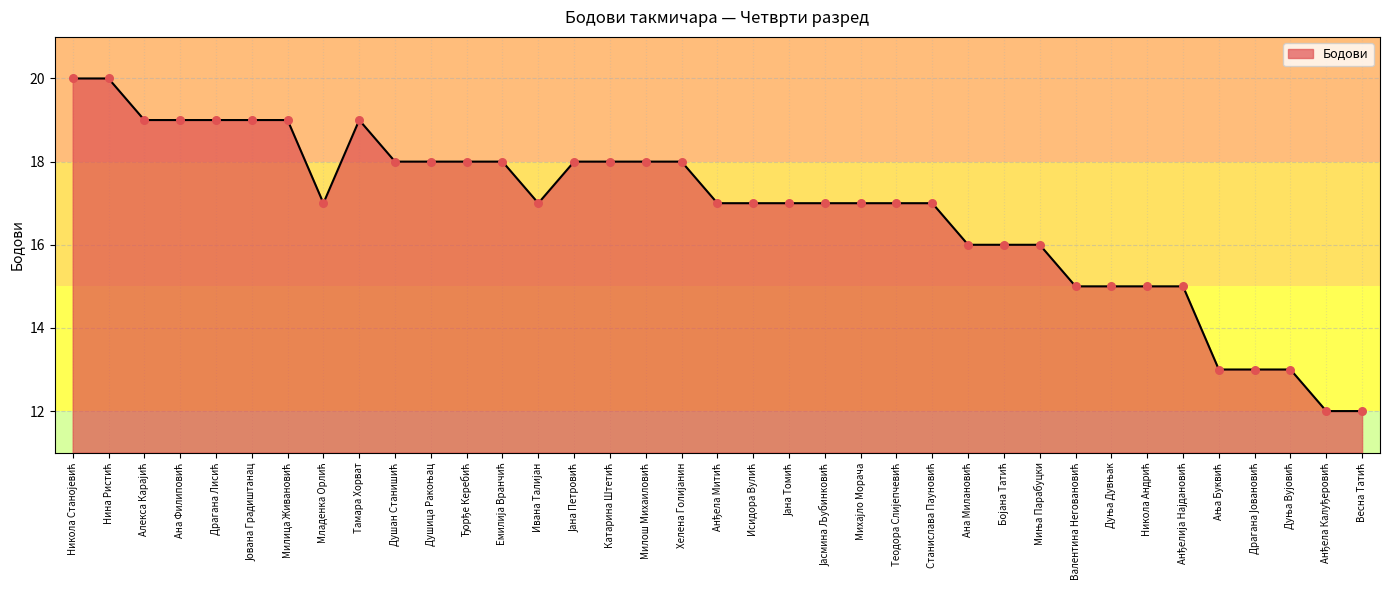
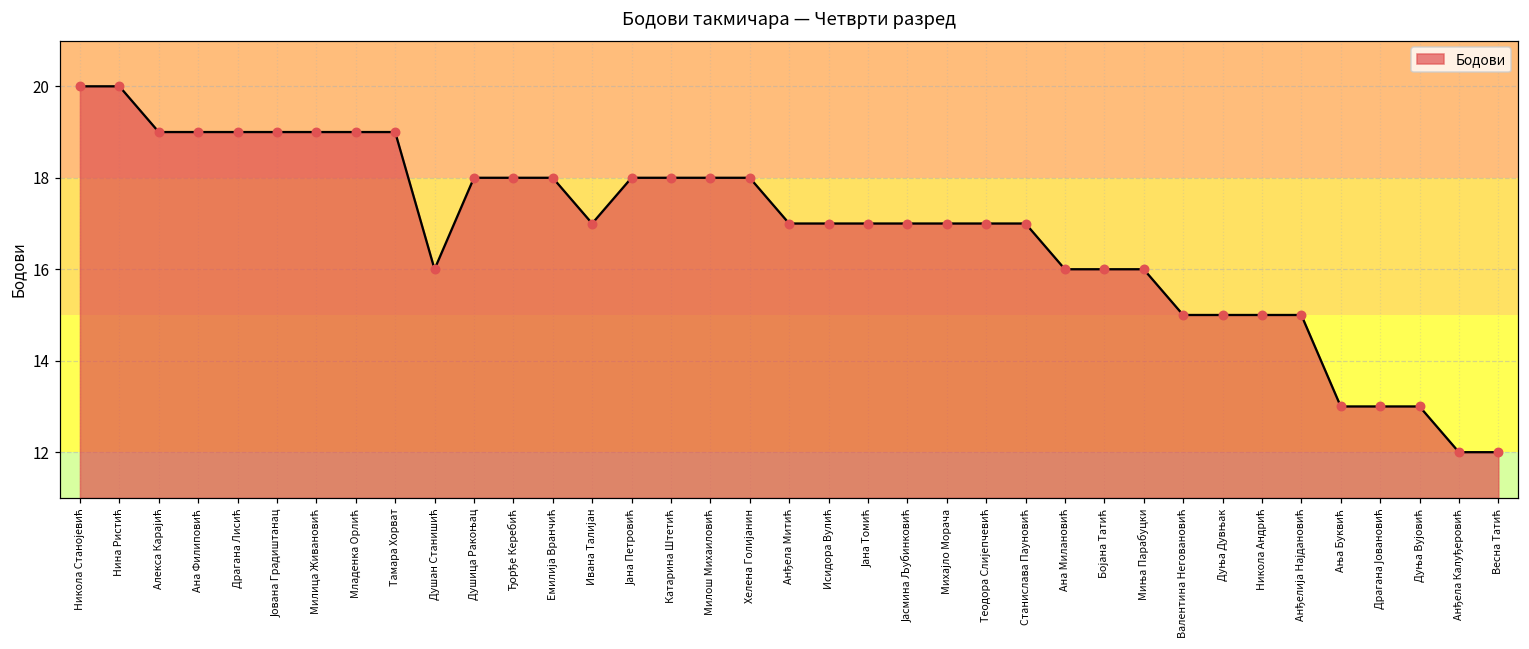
  {
    "Никола Станојевић": 20,
    "Нина Ристић": 20,
    "Алекса Карајић": 19,
    "Ана Филиповић": 19,
    "Драгана Лисић": 19,
    "Јована Градиштанац": 19,
    "Милица Живановић": 19,
-   "Младенка Орлић": 17,
+   "Младенка Орлић": 19,
    "Тамара Хорват": 19,
-   "Душан Станишић": 18,
+   "Душан Станишић": 16,
    "Душица Ракоњац": 18,
    "Ђорђе Керебић": 18,
    "Емилија Вранчић": 18,
    "Ивана Талијан": 17,
    "Јана Петровић": 18,
    "Катарина Штетић": 18,
    "Милош Михаиловић": 18,
    "Хелена Голијанин": 18,
    "Анђела Митић": 17,
    "Исидора Вулић": 17,
    "Јана Томић": 17,
    "Јасмина Љубинковић": 17,
    "Михајло Морача": 17,
    "Теодора Слијепчевић": 17,
    "Станислава Пауновић": 17,
    "Ана Милановић": 16,
    "Бојана Татић": 16,
    "Миња Парабуцки": 16,
    "Валентина Неговановић": 15,
    "Дуња Дувњак": 15,
    "Никола Андрић": 15,
    "Анђелија Најдановић": 15,
    "Ања Буквић": 13,
    "Драгана Јовановић": 13,
    "Дуња Вујовић": 13,
    "Анђела Калуђеровић": 12,
    "Весна Татић": 12
  }
